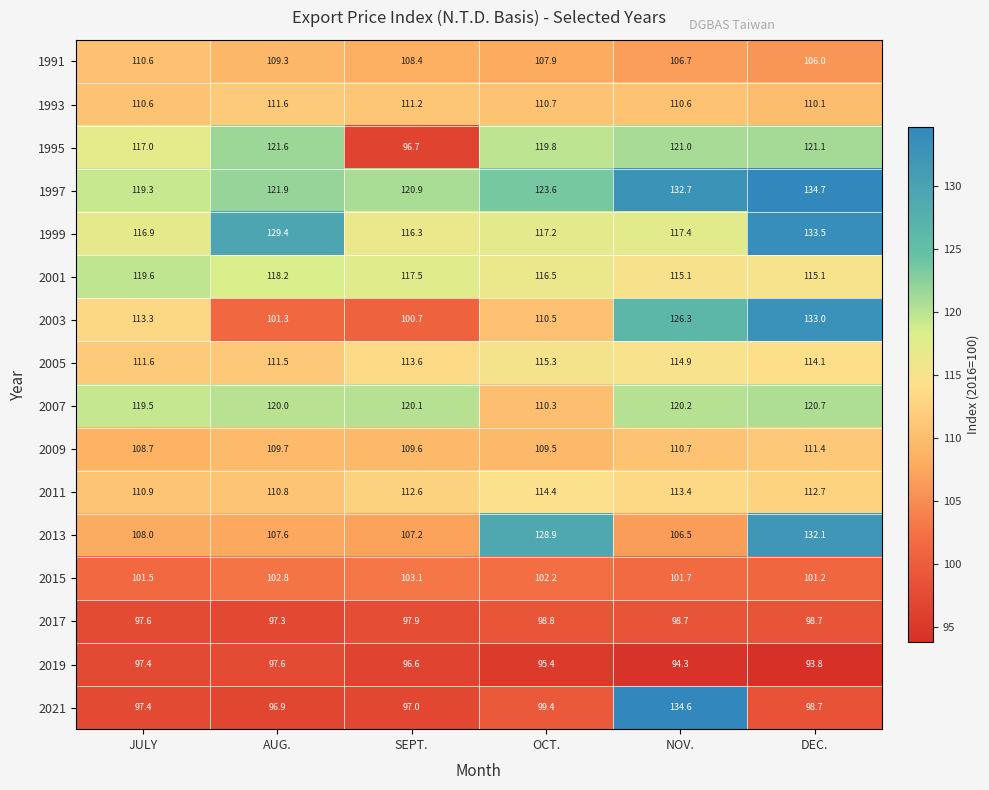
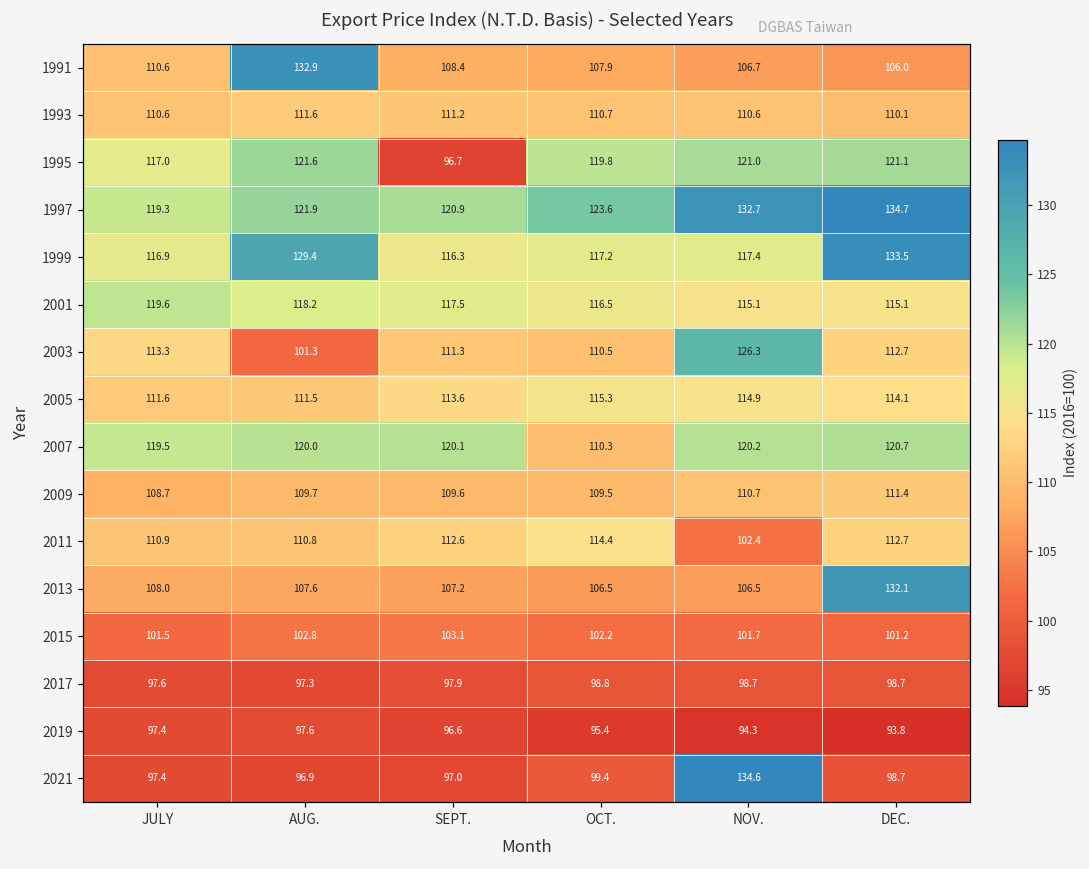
  {
    "1991": {
      "JULY": 110.6,
-     "AUG.": 109.3,
+     "AUG.": 132.9,
      "SEPT.": 108.4,
      "OCT.": 107.9,
      "NOV.": 106.7,
      "DEC.": 106.0
    },
    "1993": {
      "JULY": 110.6,
      "AUG.": 111.6,
      "SEPT.": 111.2,
      "OCT.": 110.7,
      "NOV.": 110.6,
      "DEC.": 110.1
    },
    "1995": {
      "JULY": 117.0,
      "AUG.": 121.6,
      "SEPT.": 96.7,
      "OCT.": 119.8,
      "NOV.": 121.0,
      "DEC.": 121.1
    },
    "1997": {
      "JULY": 119.3,
      "AUG.": 121.9,
      "SEPT.": 120.9,
      "OCT.": 123.6,
      "NOV.": 132.7,
      "DEC.": 134.7
    },
    "1999": {
      "JULY": 116.9,
      "AUG.": 129.4,
      "SEPT.": 116.3,
      "OCT.": 117.2,
      "NOV.": 117.4,
      "DEC.": 133.5
    },
    "2001": {
      "JULY": 119.6,
      "AUG.": 118.2,
      "SEPT.": 117.5,
      "OCT.": 116.5,
      "NOV.": 115.1,
      "DEC.": 115.1
    },
    "2003": {
      "JULY": 113.3,
      "AUG.": 101.3,
-     "SEPT.": 100.7,
+     "SEPT.": 111.3,
      "OCT.": 110.5,
      "NOV.": 126.3,
-     "DEC.": 133.0
+     "DEC.": 112.7
    },
    "2005": {
      "JULY": 111.6,
      "AUG.": 111.5,
      "SEPT.": 113.6,
      "OCT.": 115.3,
      "NOV.": 114.9,
      "DEC.": 114.1
    },
    "2007": {
      "JULY": 119.5,
      "AUG.": 120.0,
      "SEPT.": 120.1,
      "OCT.": 110.3,
      "NOV.": 120.2,
      "DEC.": 120.7
    },
    "2009": {
      "JULY": 108.7,
      "AUG.": 109.7,
      "SEPT.": 109.6,
      "OCT.": 109.5,
      "NOV.": 110.7,
      "DEC.": 111.4
    },
    "2011": {
      "JULY": 110.9,
      "AUG.": 110.8,
      "SEPT.": 112.6,
      "OCT.": 114.4,
-     "NOV.": 113.4,
+     "NOV.": 102.4,
      "DEC.": 112.7
    },
    "2013": {
      "JULY": 108.0,
      "AUG.": 107.6,
      "SEPT.": 107.2,
-     "OCT.": 128.9,
+     "OCT.": 106.5,
      "NOV.": 106.5,
      "DEC.": 132.1
    },
    "2015": {
      "JULY": 101.5,
      "AUG.": 102.8,
      "SEPT.": 103.1,
      "OCT.": 102.2,
      "NOV.": 101.7,
      "DEC.": 101.2
    },
    "2017": {
      "JULY": 97.6,
      "AUG.": 97.3,
      "SEPT.": 97.9,
      "OCT.": 98.8,
      "NOV.": 98.7,
      "DEC.": 98.7
    },
    "2019": {
      "JULY": 97.4,
      "AUG.": 97.6,
      "SEPT.": 96.6,
      "OCT.": 95.4,
      "NOV.": 94.3,
      "DEC.": 93.8
    },
    "2021": {
      "JULY": 97.4,
      "AUG.": 96.9,
      "SEPT.": 97.0,
      "OCT.": 99.4,
      "NOV.": 134.6,
      "DEC.": 98.7
    }
  }
